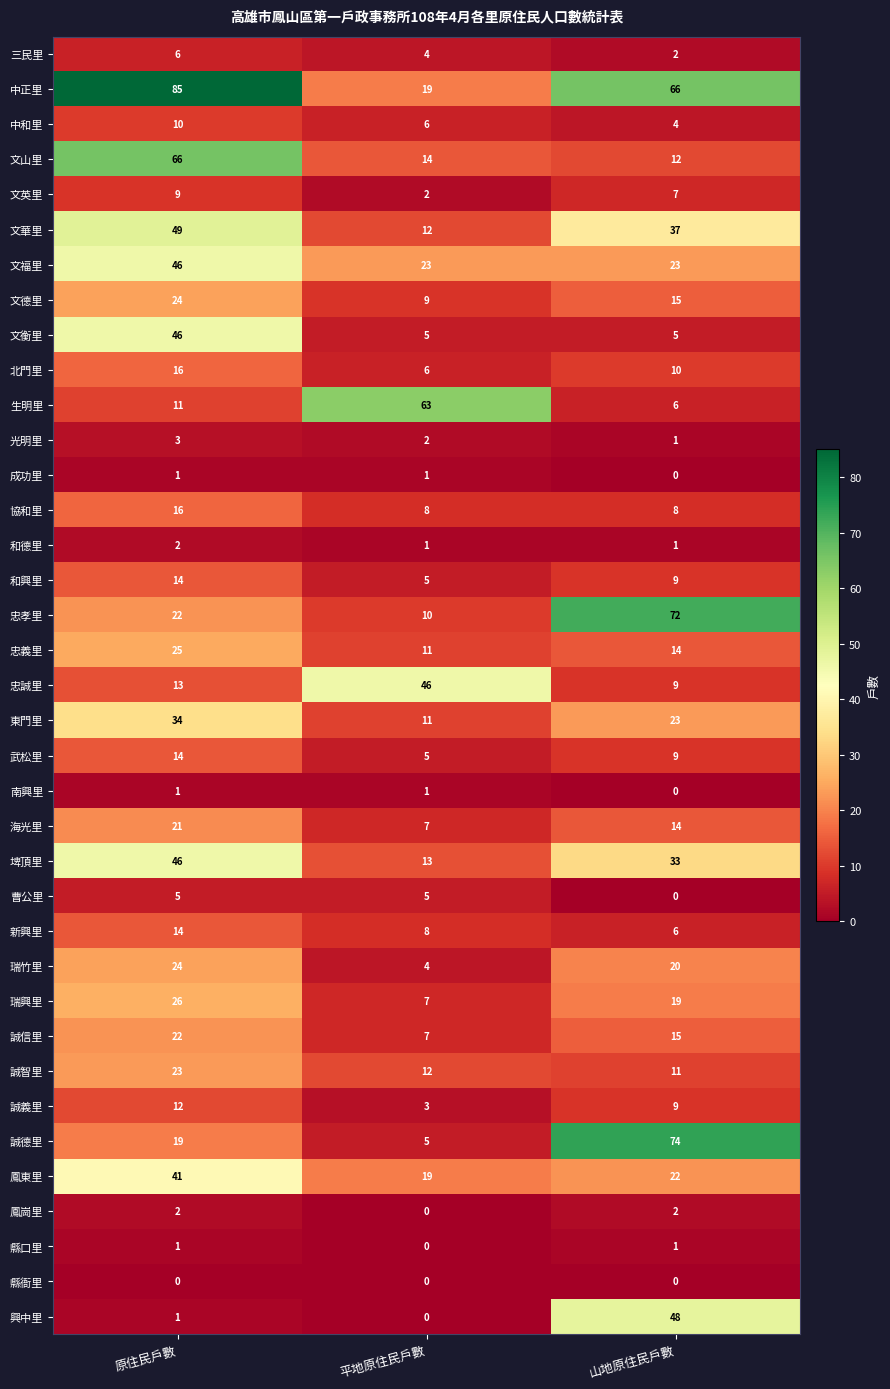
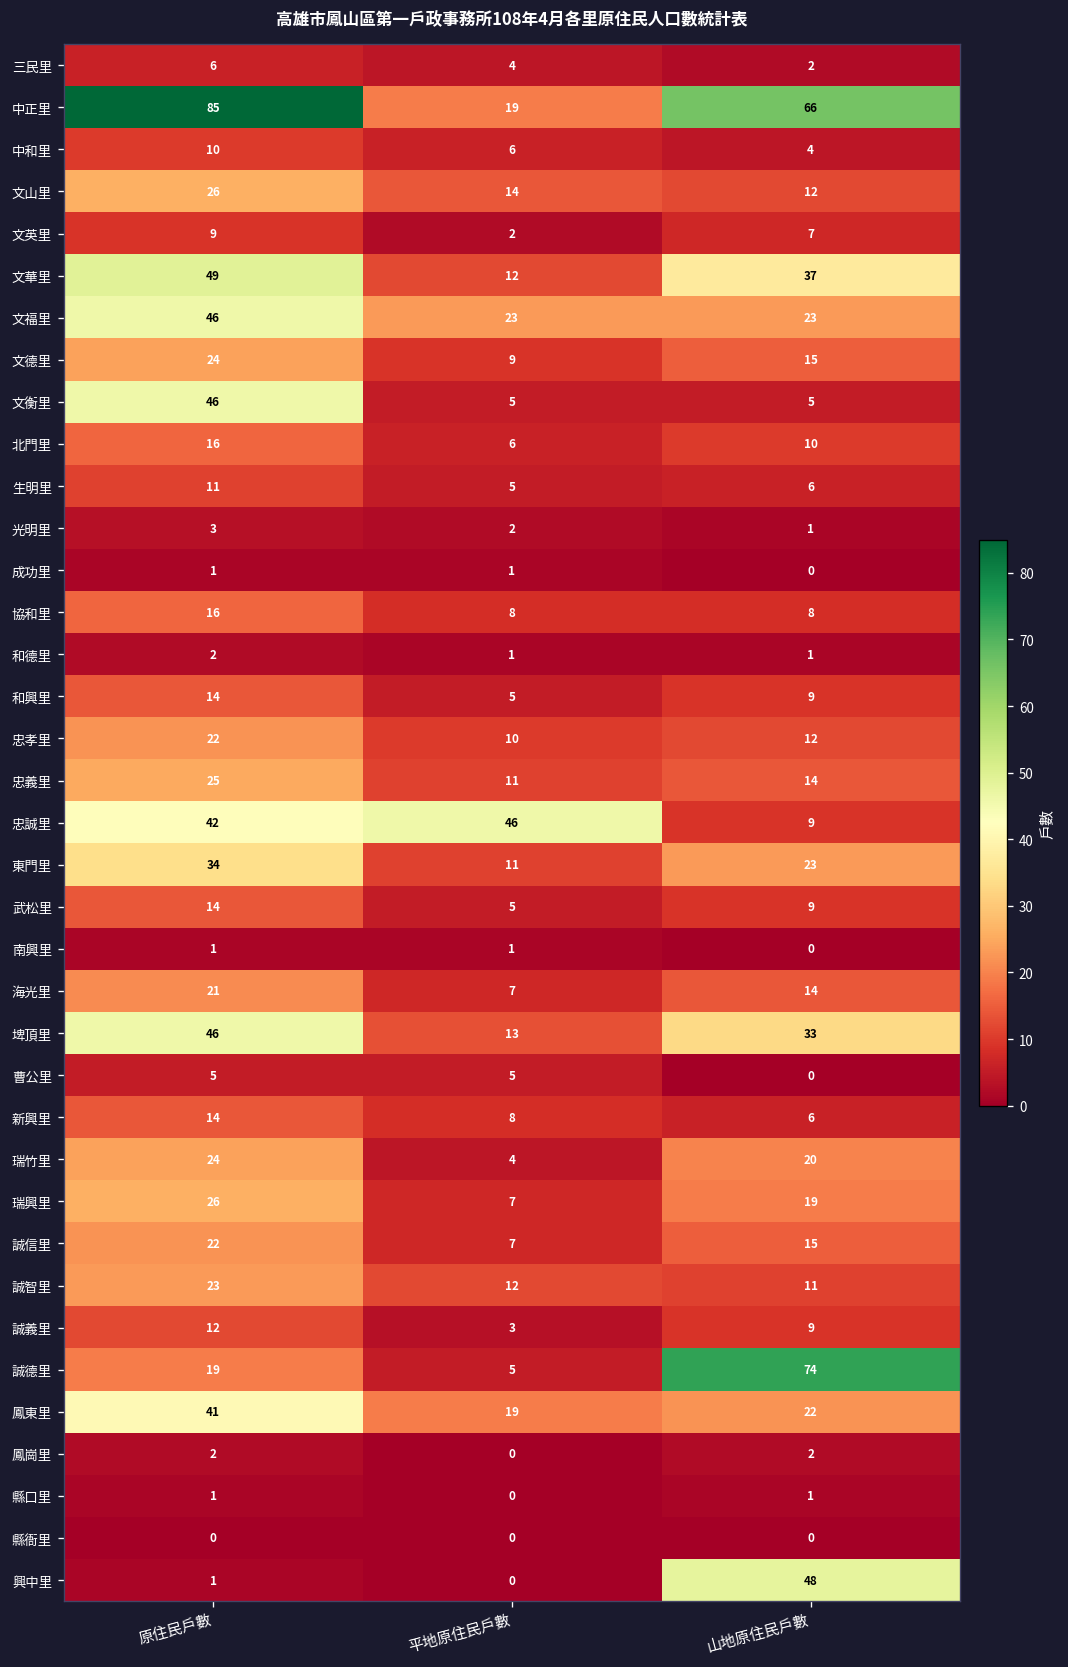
  {
    "三民里": {
      "原住民戶數": 6,
      "平地原住民戶數": 4,
      "山地原住民戶數": 2
    },
    "中正里": {
      "原住民戶數": 85,
      "平地原住民戶數": 19,
      "山地原住民戶數": 66
    },
    "中和里": {
      "原住民戶數": 10,
      "平地原住民戶數": 6,
      "山地原住民戶數": 4
    },
    "文山里": {
-     "原住民戶數": 66,
+     "原住民戶數": 26,
      "平地原住民戶數": 14,
      "山地原住民戶數": 12
    },
    "文英里": {
      "原住民戶數": 9,
      "平地原住民戶數": 2,
      "山地原住民戶數": 7
    },
    "文華里": {
      "原住民戶數": 49,
      "平地原住民戶數": 12,
      "山地原住民戶數": 37
    },
    "文福里": {
      "原住民戶數": 46,
      "平地原住民戶數": 23,
      "山地原住民戶數": 23
    },
    "文德里": {
      "原住民戶數": 24,
      "平地原住民戶數": 9,
      "山地原住民戶數": 15
    },
    "文衡里": {
      "原住民戶數": 46,
      "平地原住民戶數": 5,
      "山地原住民戶數": 5
    },
    "北門里": {
      "原住民戶數": 16,
      "平地原住民戶數": 6,
      "山地原住民戶數": 10
    },
    "生明里": {
      "原住民戶數": 11,
-     "平地原住民戶數": 63,
+     "平地原住民戶數": 5,
      "山地原住民戶數": 6
    },
    "光明里": {
      "原住民戶數": 3,
      "平地原住民戶數": 2,
      "山地原住民戶數": 1
    },
    "成功里": {
      "原住民戶數": 1,
      "平地原住民戶數": 1,
      "山地原住民戶數": 0
    },
    "協和里": {
      "原住民戶數": 16,
      "平地原住民戶數": 8,
      "山地原住民戶數": 8
    },
    "和德里": {
      "原住民戶數": 2,
      "平地原住民戶數": 1,
      "山地原住民戶數": 1
    },
    "和興里": {
      "原住民戶數": 14,
      "平地原住民戶數": 5,
      "山地原住民戶數": 9
    },
    "忠孝里": {
      "原住民戶數": 22,
      "平地原住民戶數": 10,
-     "山地原住民戶數": 72
+     "山地原住民戶數": 12
    },
    "忠義里": {
      "原住民戶數": 25,
      "平地原住民戶數": 11,
      "山地原住民戶數": 14
    },
    "忠誠里": {
-     "原住民戶數": 13,
+     "原住民戶數": 42,
      "平地原住民戶數": 46,
      "山地原住民戶數": 9
    },
    "東門里": {
      "原住民戶數": 34,
      "平地原住民戶數": 11,
      "山地原住民戶數": 23
    },
    "武松里": {
      "原住民戶數": 14,
      "平地原住民戶數": 5,
      "山地原住民戶數": 9
    },
    "南興里": {
      "原住民戶數": 1,
      "平地原住民戶數": 1,
      "山地原住民戶數": 0
    },
    "海光里": {
      "原住民戶數": 21,
      "平地原住民戶數": 7,
      "山地原住民戶數": 14
    },
    "埤頂里": {
      "原住民戶數": 46,
      "平地原住民戶數": 13,
      "山地原住民戶數": 33
    },
    "曹公里": {
      "原住民戶數": 5,
      "平地原住民戶數": 5,
      "山地原住民戶數": 0
    },
    "新興里": {
      "原住民戶數": 14,
      "平地原住民戶數": 8,
      "山地原住民戶數": 6
    },
    "瑞竹里": {
      "原住民戶數": 24,
      "平地原住民戶數": 4,
      "山地原住民戶數": 20
    },
    "瑞興里": {
      "原住民戶數": 26,
      "平地原住民戶數": 7,
      "山地原住民戶數": 19
    },
    "誠信里": {
      "原住民戶數": 22,
      "平地原住民戶數": 7,
      "山地原住民戶數": 15
    },
    "誠智里": {
      "原住民戶數": 23,
      "平地原住民戶數": 12,
      "山地原住民戶數": 11
    },
    "誠義里": {
      "原住民戶數": 12,
      "平地原住民戶數": 3,
      "山地原住民戶數": 9
    },
    "誠德里": {
      "原住民戶數": 19,
      "平地原住民戶數": 5,
      "山地原住民戶數": 74
    },
    "鳳東里": {
      "原住民戶數": 41,
      "平地原住民戶數": 19,
      "山地原住民戶數": 22
    },
    "鳳崗里": {
      "原住民戶數": 2,
      "平地原住民戶數": 0,
      "山地原住民戶數": 2
    },
    "縣口里": {
      "原住民戶數": 1,
      "平地原住民戶數": 0,
      "山地原住民戶數": 1
    },
    "縣衙里": {
      "原住民戶數": 0,
      "平地原住民戶數": 0,
      "山地原住民戶數": 0
    },
    "興中里": {
      "原住民戶數": 1,
      "平地原住民戶數": 0,
      "山地原住民戶數": 48
    }
  }
